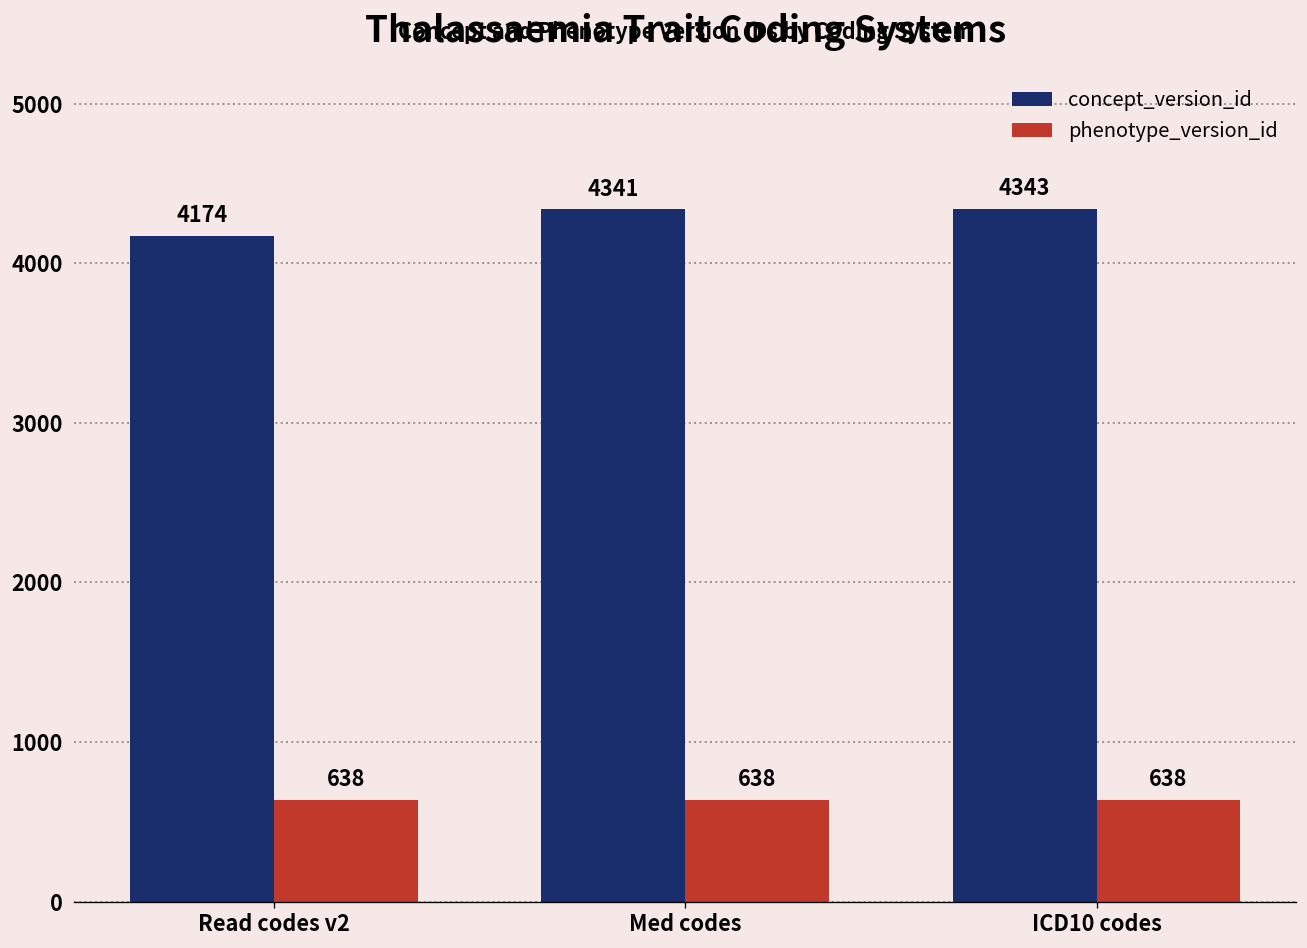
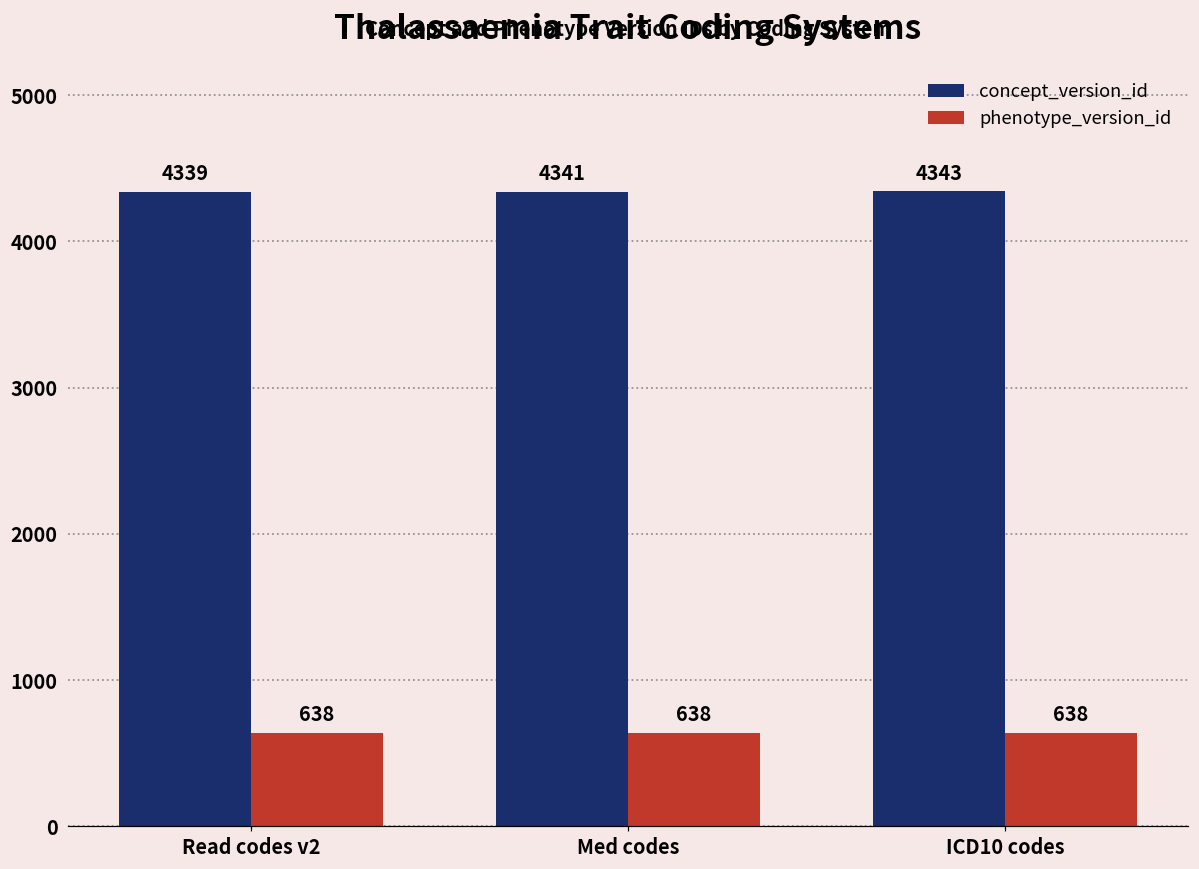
  {
    "concept_version_id": {
-     "Read codes v2": 4174,
+     "Read codes v2": 4339,
      "Med codes": 4341,
      "ICD10 codes": 4343
    },
    "phenotype_version_id": {
      "Read codes v2": 638,
      "Med codes": 638,
      "ICD10 codes": 638
    }
  }
